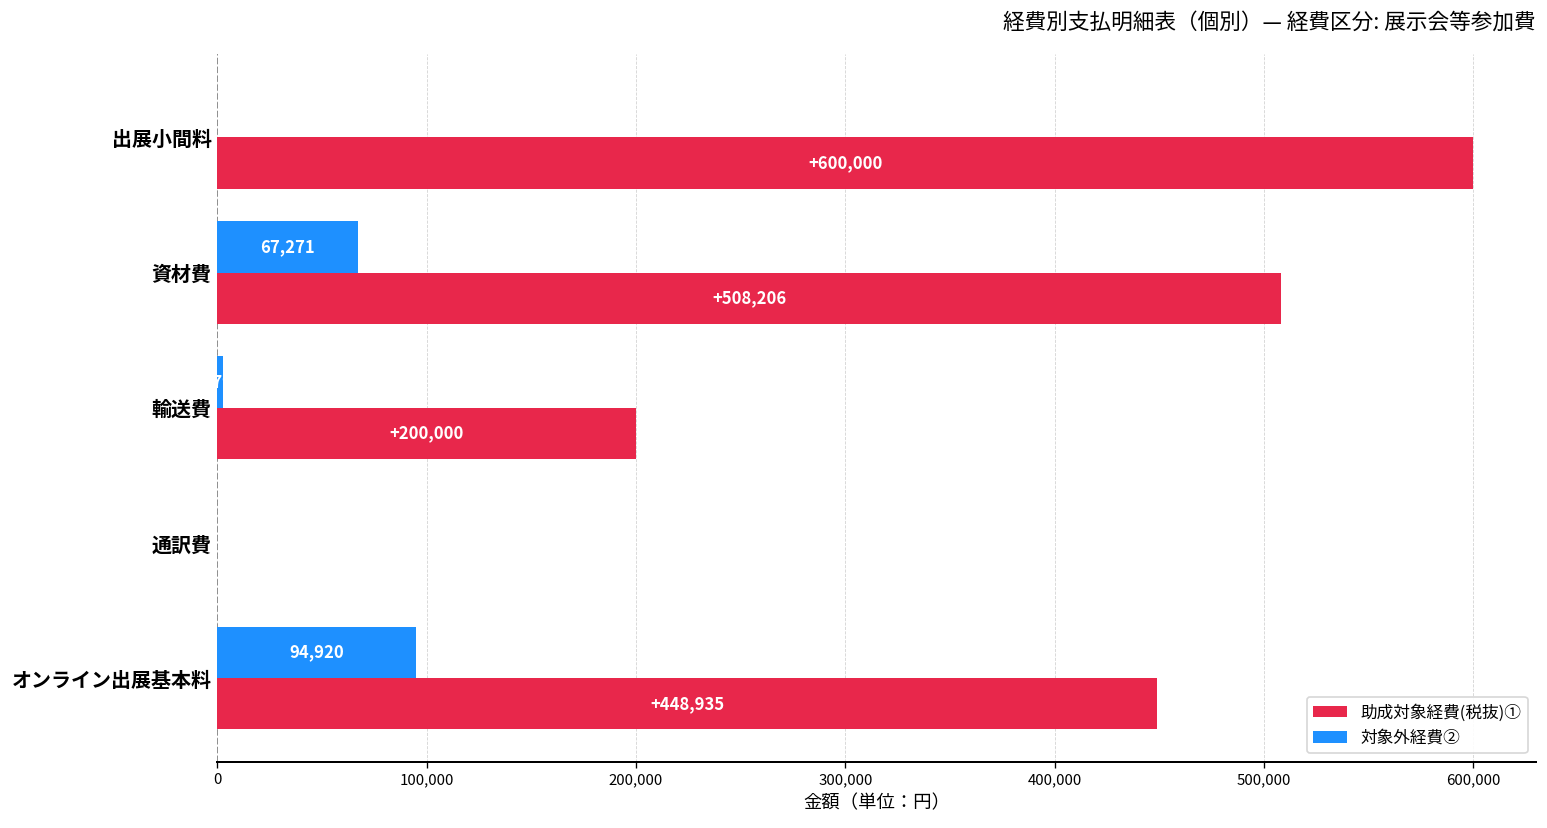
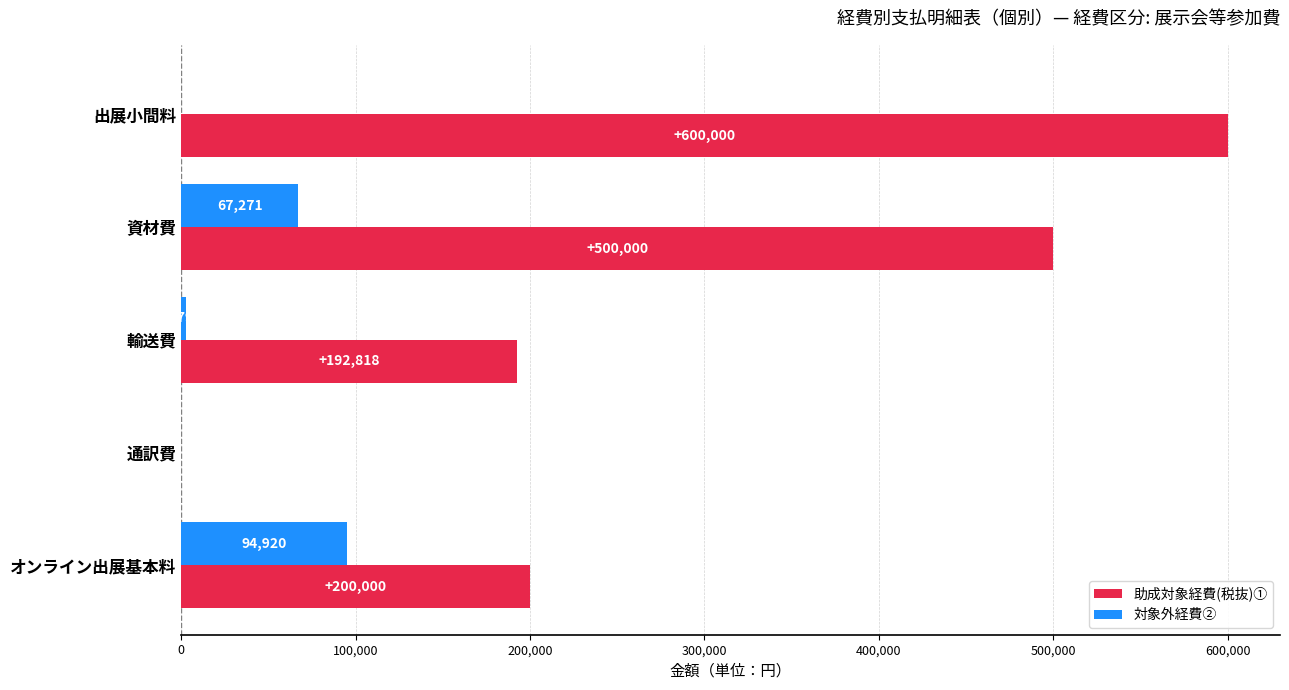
  {
    "助成対象経費(税抜)①": {
      "出展小間料": "+600,000",
-     "資材費": "+508,206",
-     "輸送費": "+200,000",
-     "オンライン出展基本料": "+448,935"
+     "資材費": "+500,000",
+     "輸送費": "+192,818",
+     "オンライン出展基本料": "+200,000"
    },
    "対象外経費②": {
      "資材費": "67,271",
      "オンライン出展基本料": "94,920"
    }
  }
